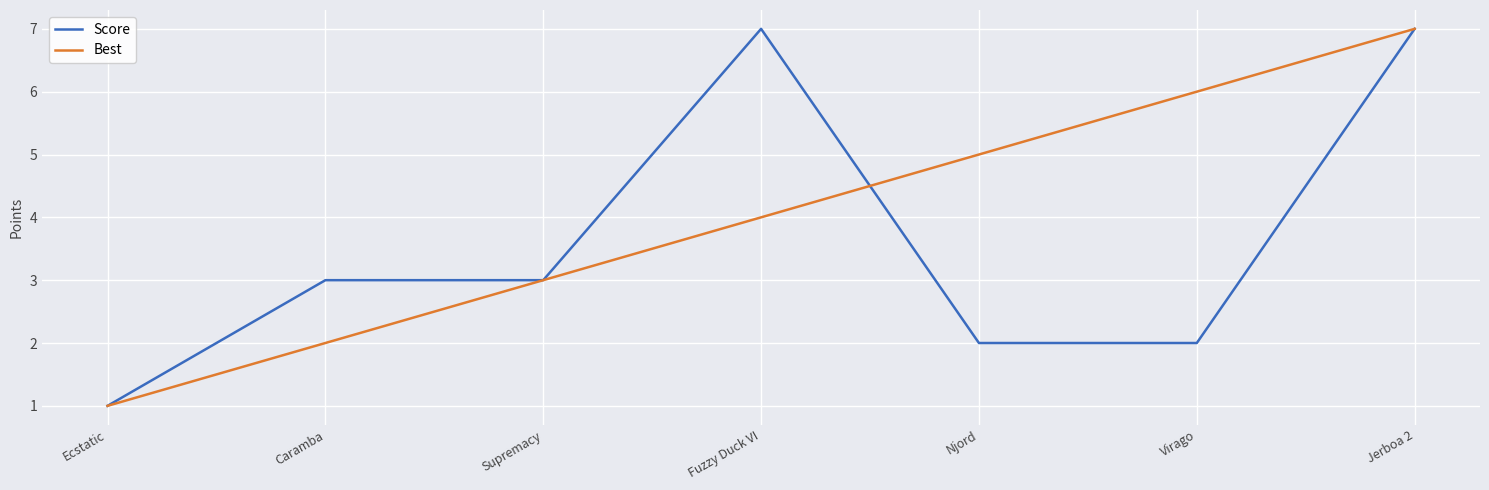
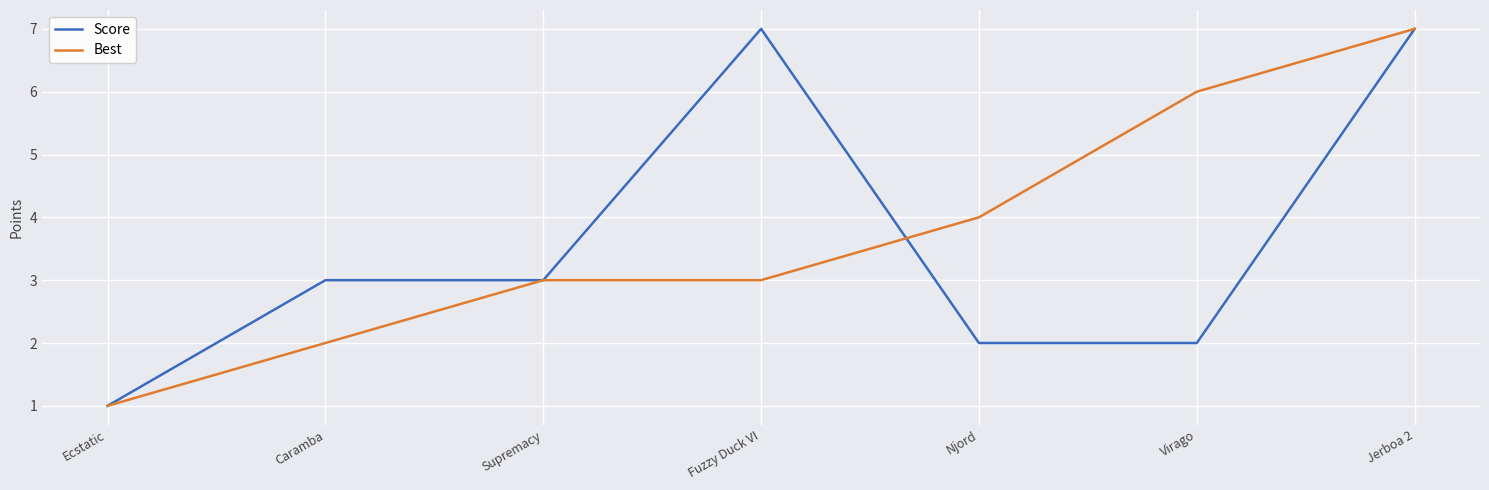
  {
    "Score": {
      "Caramba": 3,
      "Fuzzy Duck VI": 7,
      "Njord": 2,
      "Virago": 2
    },
    "Best": {
      "Caramba": 2,
-     "Fuzzy Duck VI": 4,
-     "Njord": 5,
+     "Fuzzy Duck VI": 3,
+     "Njord": 4,
      "Virago": 6
    }
  }
